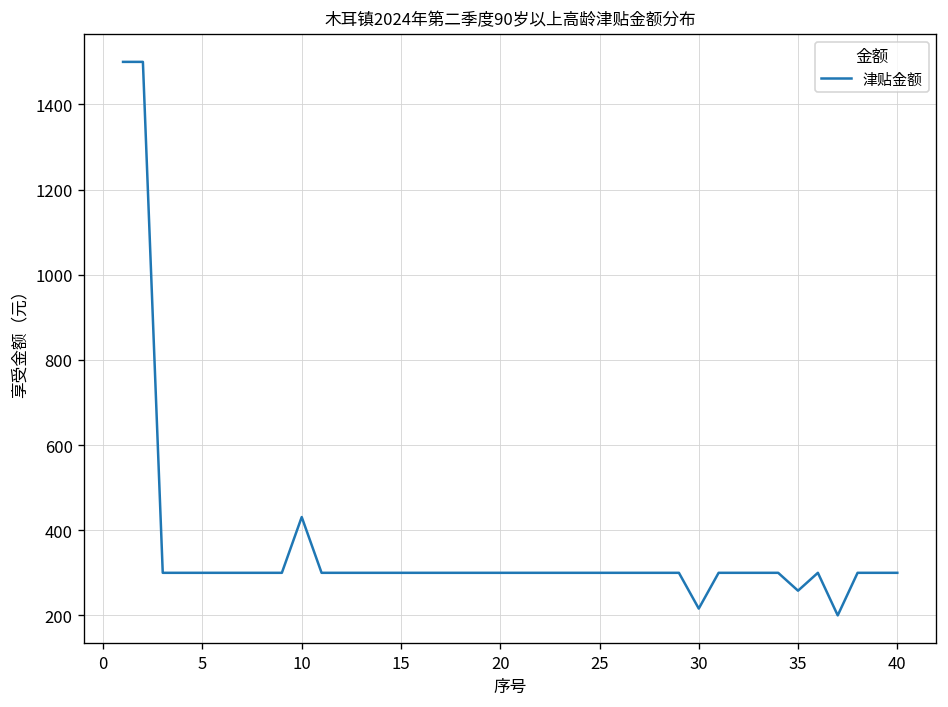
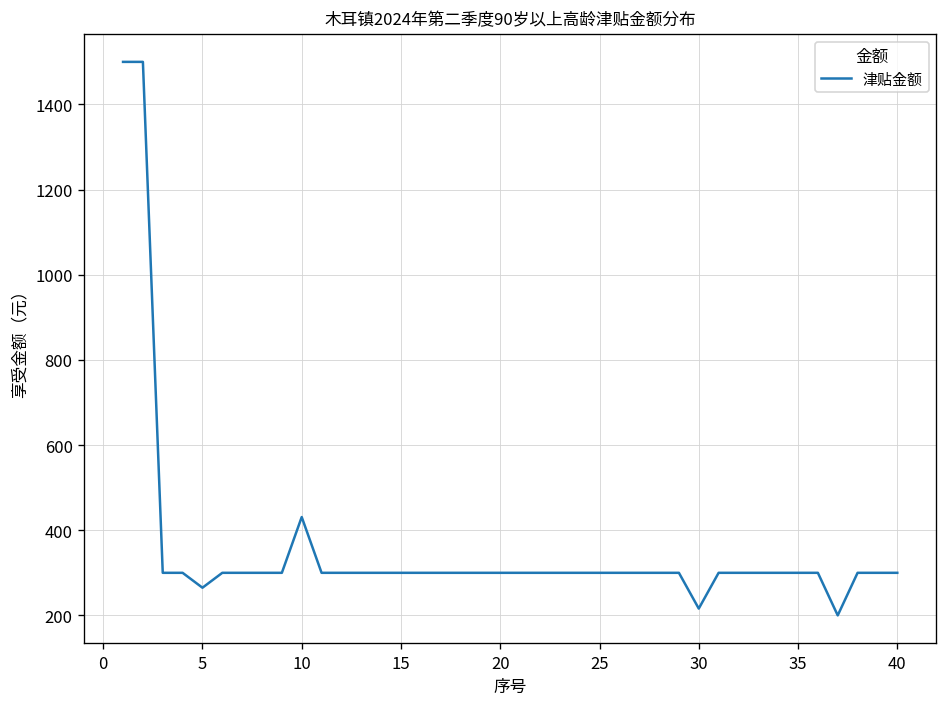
  {
-   "5": 300,
+   "5": 270,
    "10": 430,
    "15": 300,
    "20": 300,
    "25": 300,
    "30": 220,
-   "35": 260,
+   "35": 300,
    "40": 300
  }
